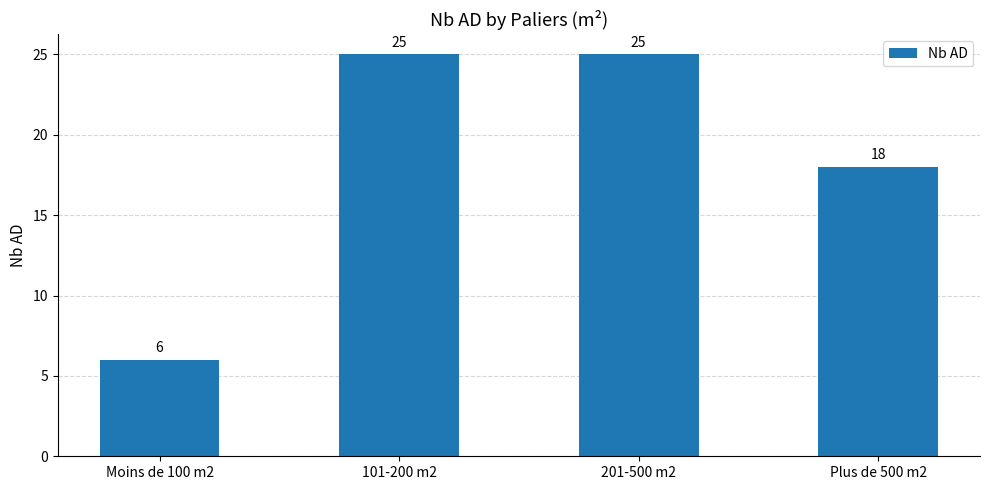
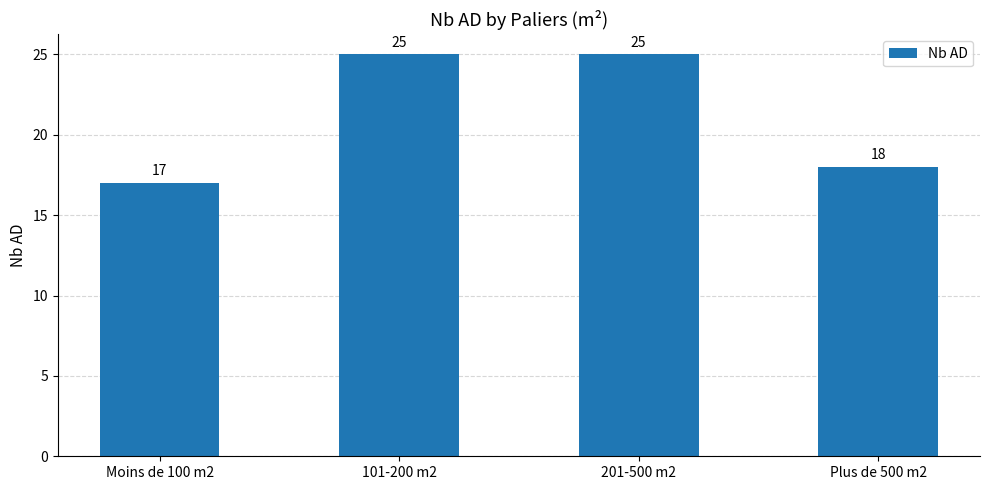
  {
-   "Moins de 100 m2": 6,
+   "Moins de 100 m2": 17,
    "101-200 m2": 25,
    "201-500 m2": 25,
    "Plus de 500 m2": 18
  }
